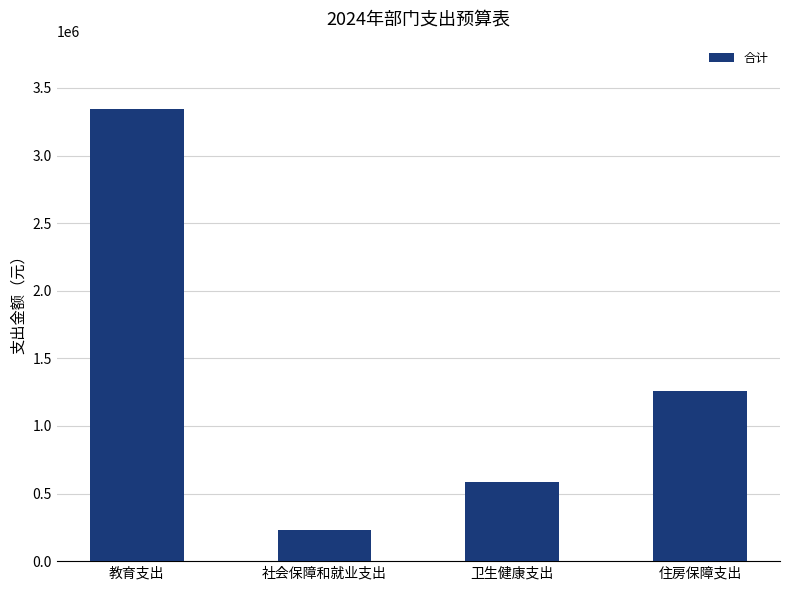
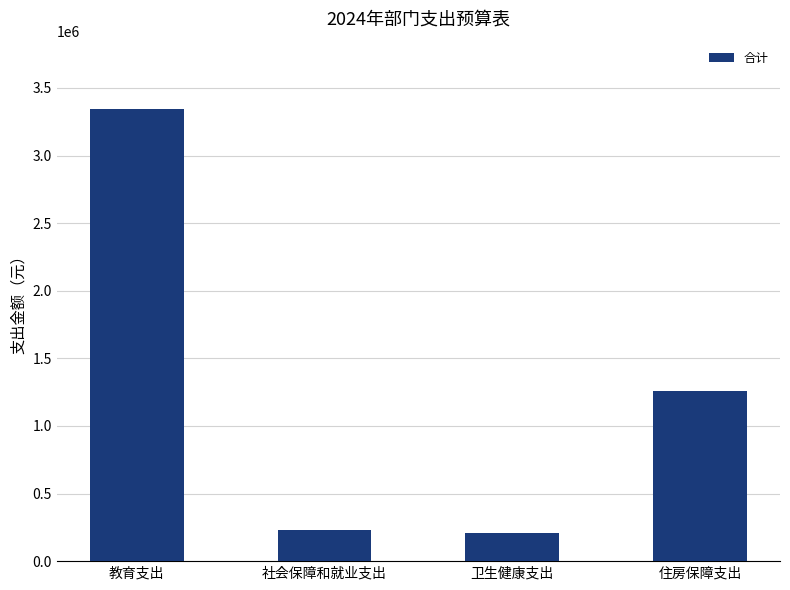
  {
    "教育支出": 3350000,
    "社会保障和就业支出": 230000,
-   "卫生健康支出": 590000,
+   "卫生健康支出": 210000,
    "住房保障支出": 1260000
  }
